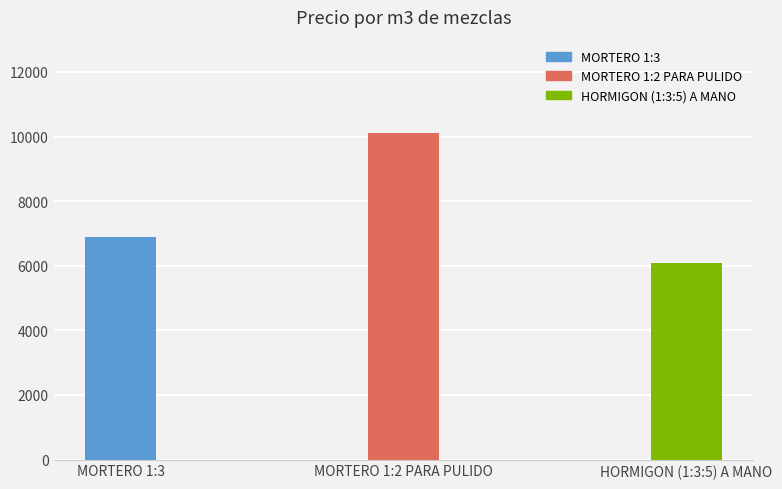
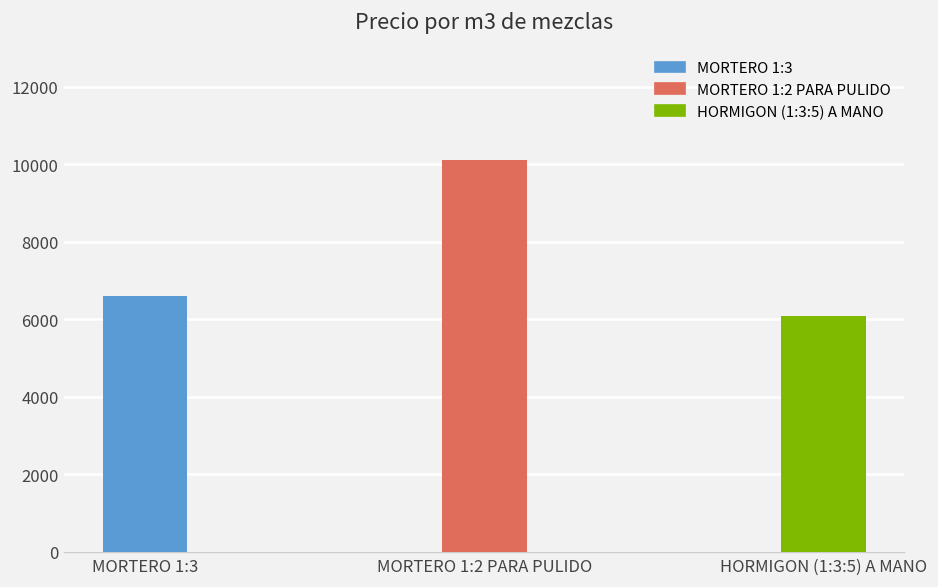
  {
-   "MORTERO 1:3": 6900,
+   "MORTERO 1:3": 6600,
    "MORTERO 1:2 PARA PULIDO": 10100,
    "HORMIGON (1:3:5) A MANO": 6100
  }
